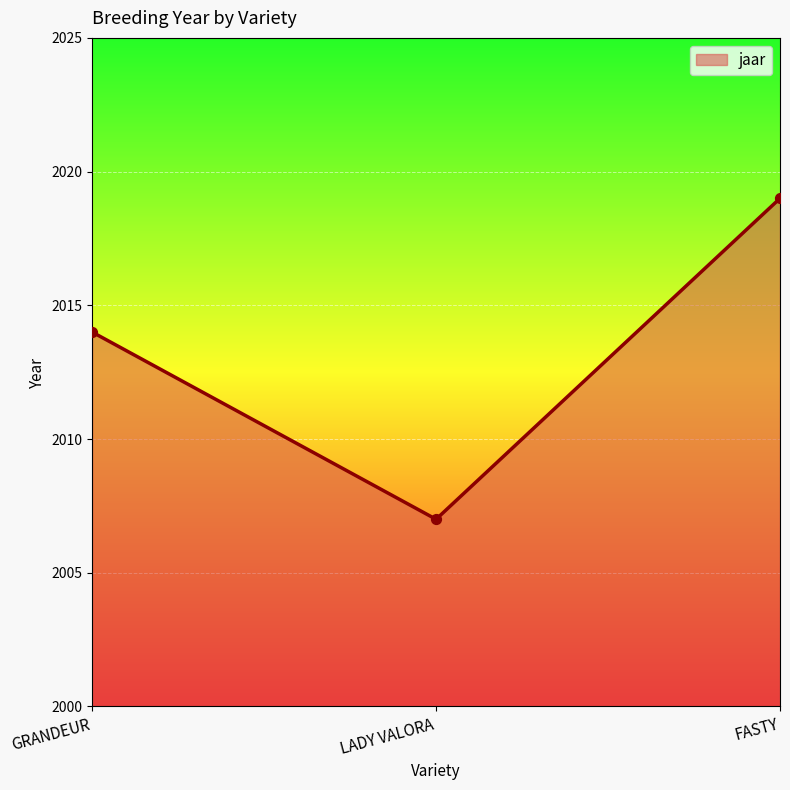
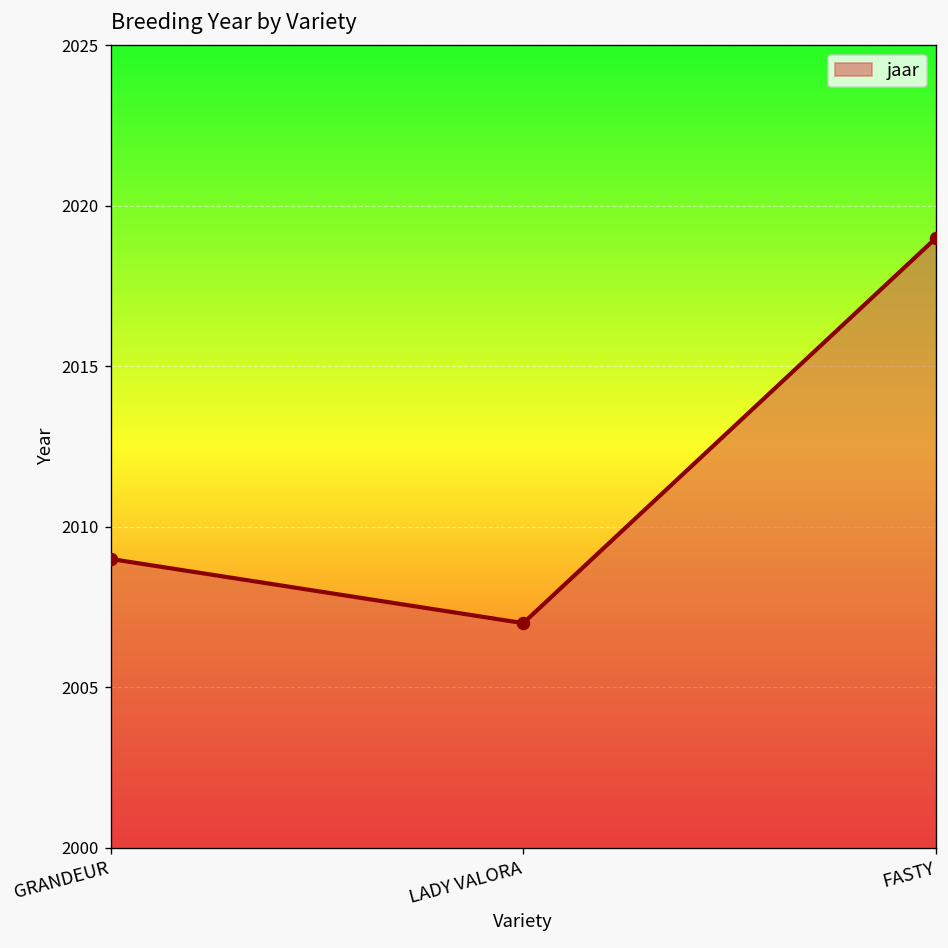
  {
-   "GRANDEUR": 2014,
+   "GRANDEUR": 2009,
    "LADY VALORA": 2007,
    "FASTY": 2019
  }
